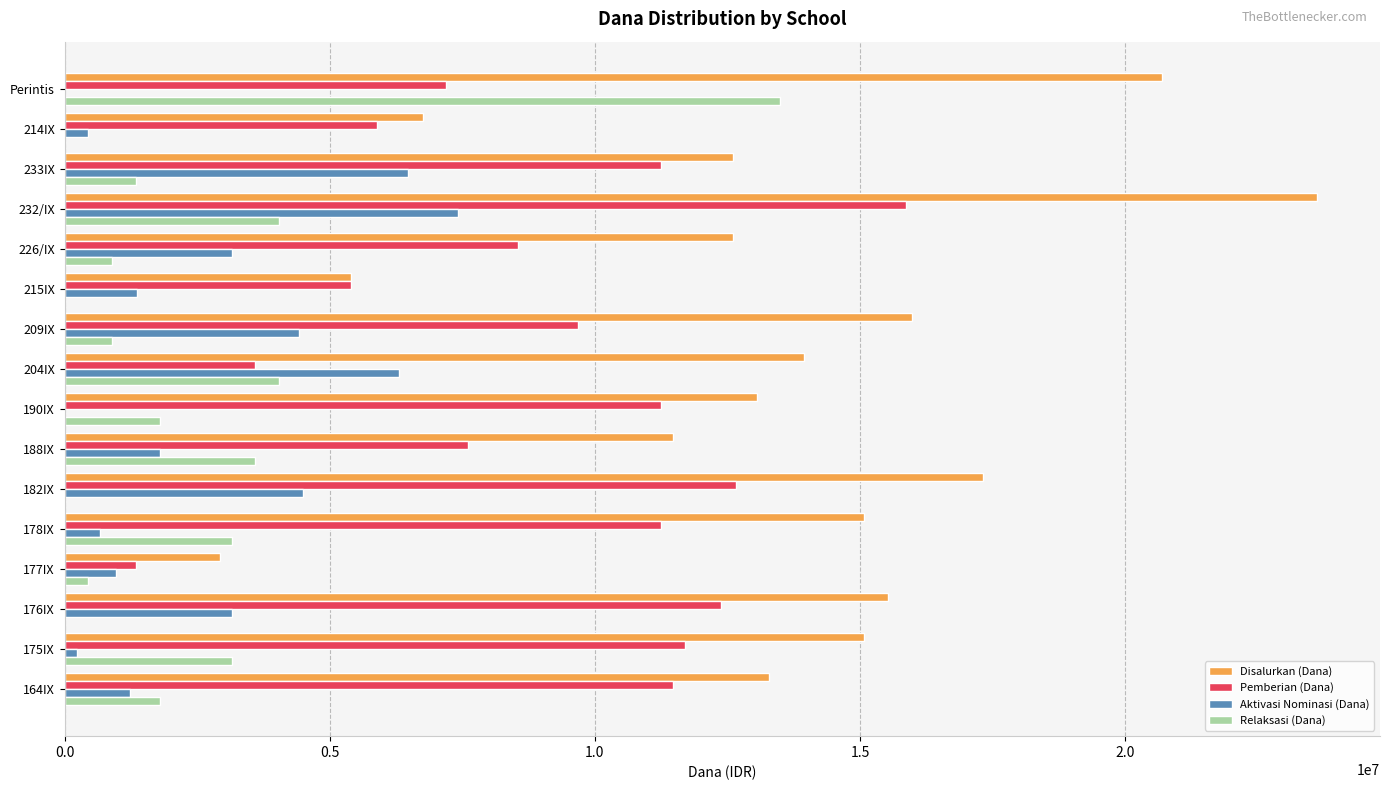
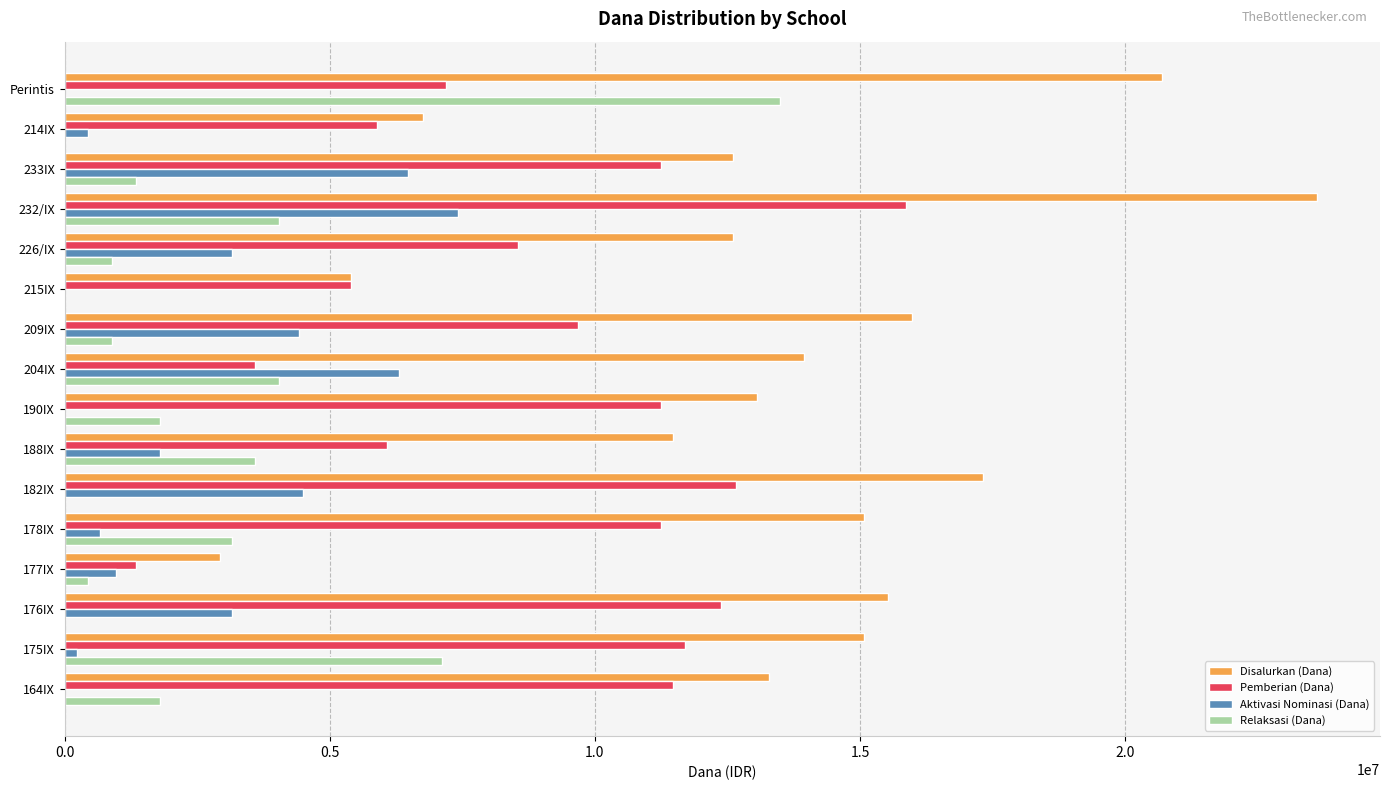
  {
    "Disalurkan (Dana)": {
      "Perintis": 20700000,
      "214IX": 6800000,
      "233IX": 12600000,
      "232/IX": 23600000,
      "226/IX": 12600000,
      "215IX": 5400000,
      "209IX": 16000000,
      "204IX": 14000000,
      "190IX": 13100000,
      "188IX": 11500000,
      "182IX": 17300000,
      "178IX": 15100000,
      "177IX": 2900000,
      "176IX": 15500000,
      "175IX": 15100000,
      "164IX": 13300000
    },
    "Pemberian (Dana)": {
      "Perintis": 7200000,
      "214IX": 5900000,
      "233IX": 11300000,
      "232/IX": 15900000,
      "226/IX": 8600000,
      "215IX": 5400000,
      "209IX": 9700000,
      "204IX": 3600000,
      "190IX": 11300000,
-     "188IX": 7600000,
+     "188IX": 6100000,
      "182IX": 12700000,
      "178IX": 11300000,
      "177IX": 1400000,
      "176IX": 12400000,
      "175IX": 11700000,
      "164IX": 11500000
    },
    "Aktivasi Nominasi (Dana)": {
      "Perintis": 0,
      "214IX": 500000,
      "233IX": 6500000,
      "232/IX": 7400000,
      "226/IX": 3200000,
-     "215IX": 1400000,
+     "215IX": 0,
      "209IX": 4400000,
      "204IX": 6300000,
      "190IX": 0,
      "188IX": 1800000,
      "182IX": 4500000,
      "178IX": 700000,
      "177IX": 1000000,
      "176IX": 3200000,
      "175IX": 200000,
-     "164IX": 1200000
+     "164IX": 0
    },
    "Relaksasi (Dana)": {
      "Perintis": 13500000,
      "214IX": 0,
      "233IX": 1400000,
      "232/IX": 4100000,
      "226/IX": 900000,
      "215IX": 0,
      "209IX": 900000,
      "204IX": 4100000,
      "190IX": 1800000,
      "188IX": 3600000,
      "182IX": 0,
      "178IX": 3200000,
      "177IX": 500000,
      "176IX": 0,
-     "175IX": 3200000,
+     "175IX": 7100000,
      "164IX": 1800000
    }
  }
